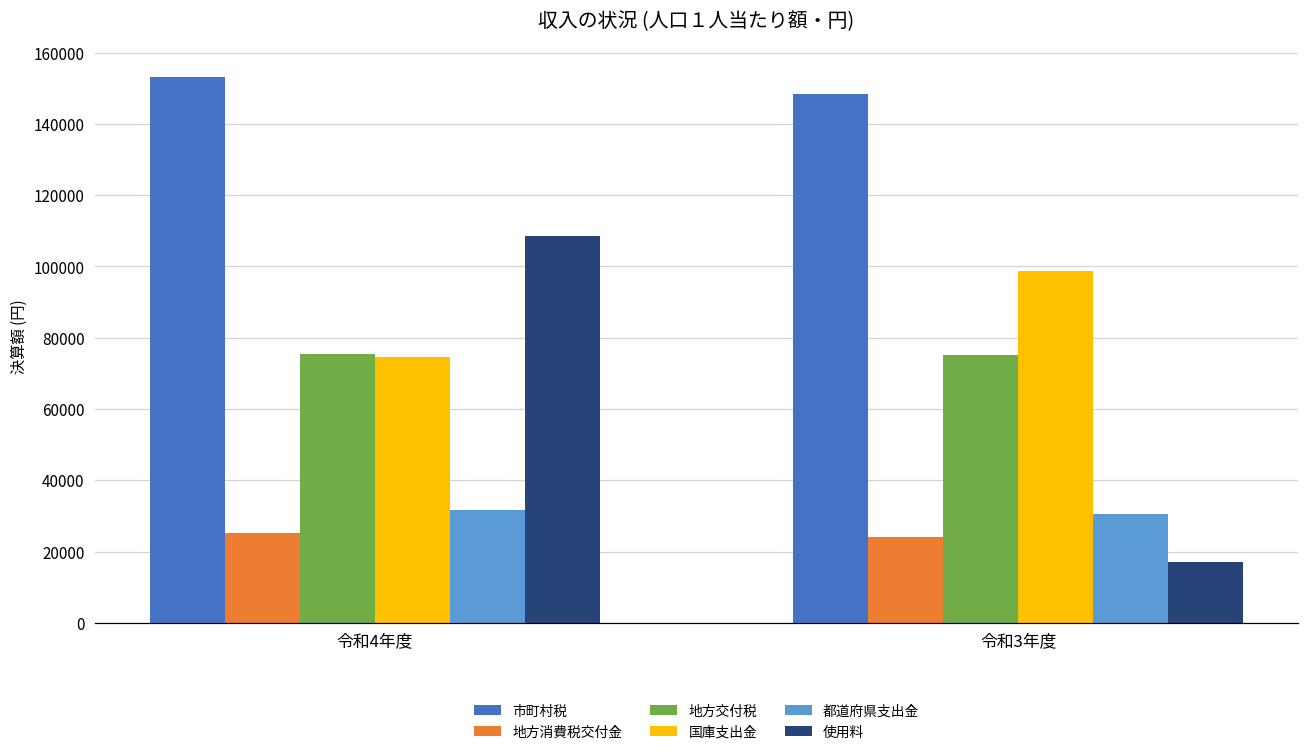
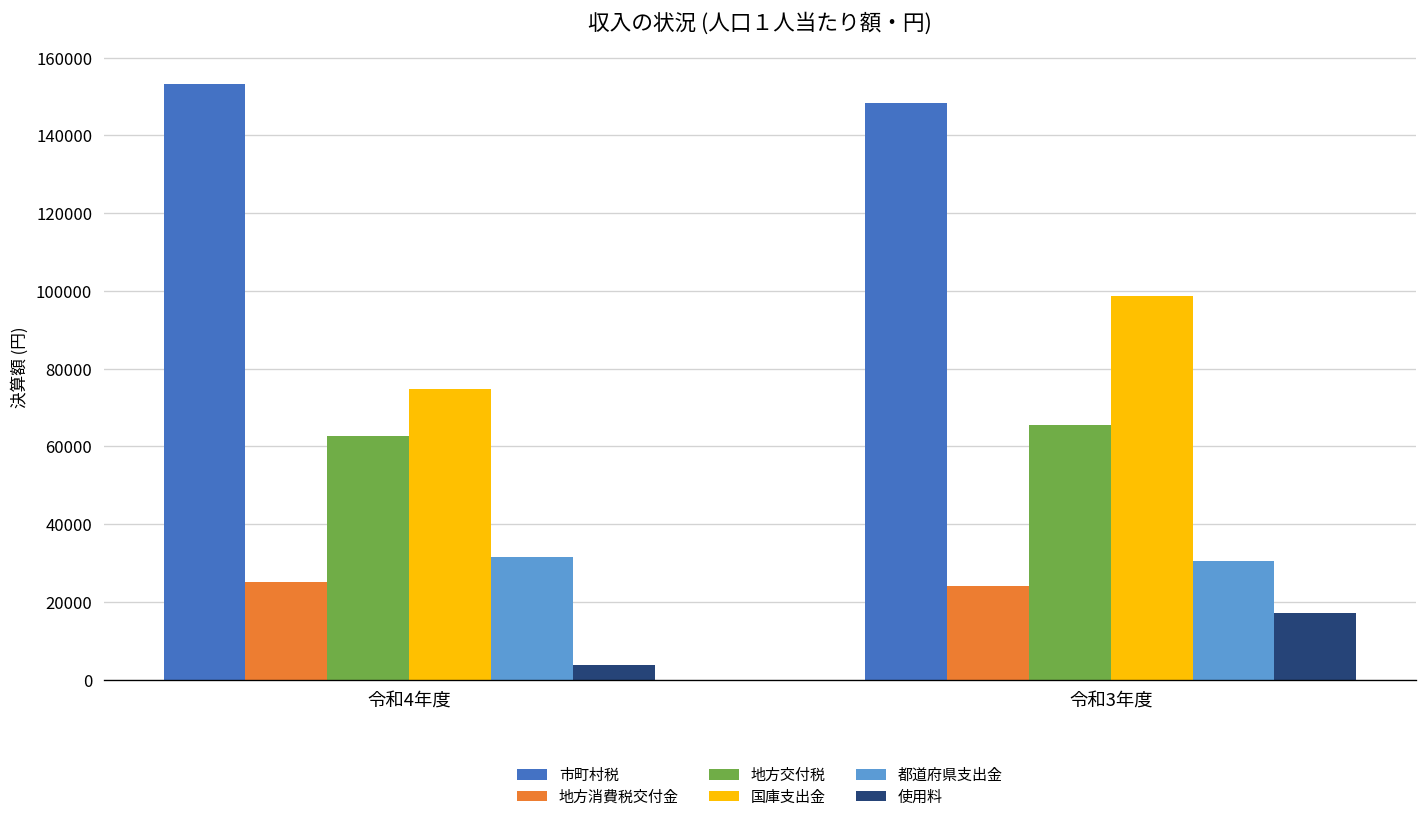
  {
    "地方消費税交付金": {
      "令和4年度": 25000,
      "令和3年度": 24000
    },
    "地方交付税": {
-     "令和4年度": 75000,
-     "令和3年度": 75000
+     "令和4年度": 63000,
+     "令和3年度": 65000
    },
    "国庫支出金": {
      "令和4年度": 75000,
      "令和3年度": 99000
    },
    "使用料": {
-     "令和4年度": 108000,
+     "令和4年度": 4000,
      "令和3年度": 17000
    }
  }
